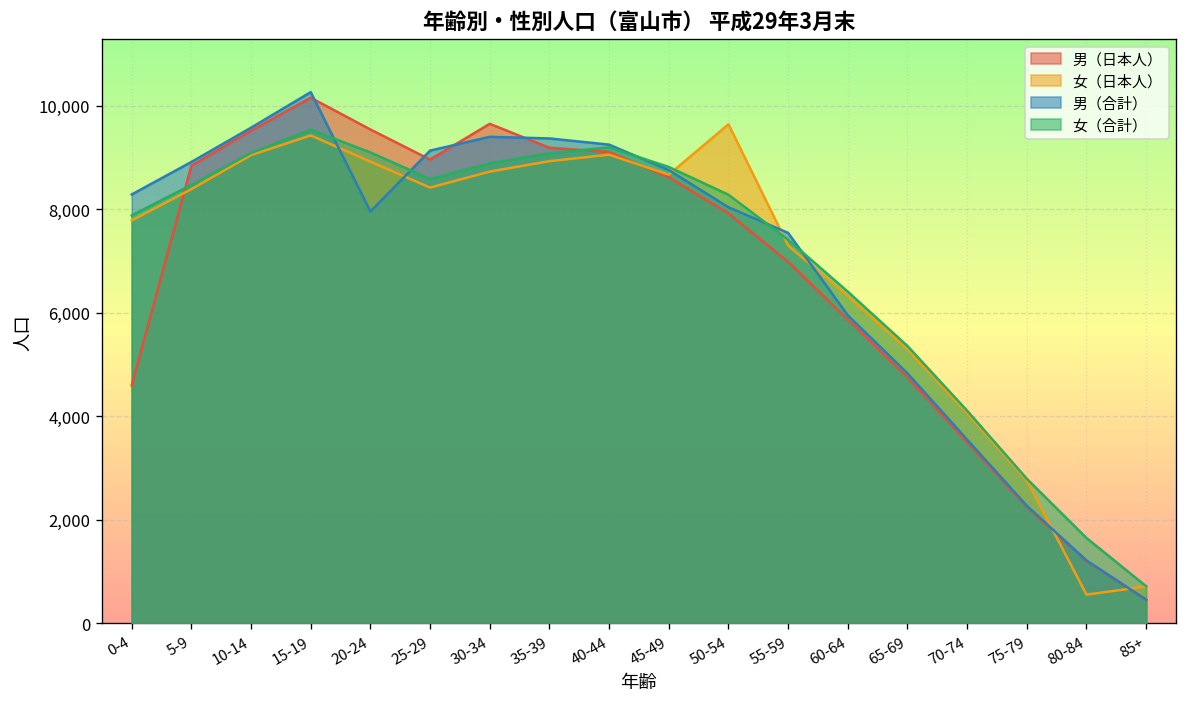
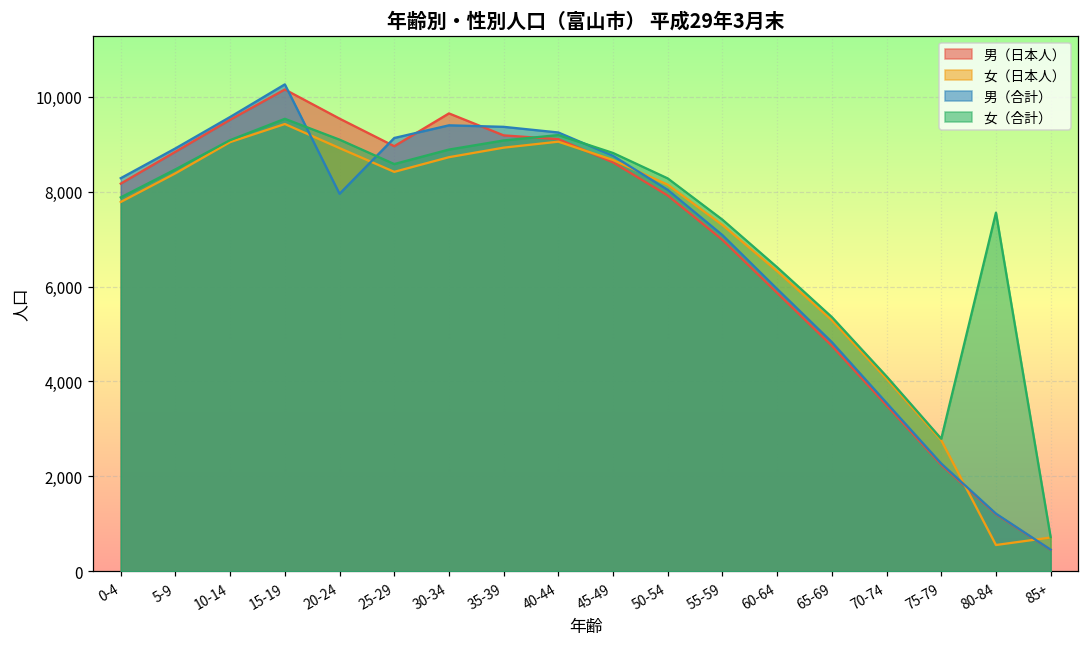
  {
    "男（日本人）": {
-     "0-4": "4,600",
+     "0-4": "8,200",
      "5-9": "8,800",
      "15-19": "10,200",
      "20-24": "9,500",
      "25-29": "9,000",
      "30-34": "9,700",
      "35-39": "9,200",
      "50-54": "7,900",
      "55-59": "7,000",
      "60-64": "5,900",
      "65-69": "4,800"
    },
    "女（日本人）": {
      "0-4": "7,800",
      "5-9": "8,400",
      "15-19": "9,400",
      "20-24": "8,900",
      "25-29": "8,400",
      "30-34": "8,700",
      "35-39": "8,900",
-     "50-54": "9,600",
+     "50-54": "8,100",
      "55-59": "7,300",
      "60-64": "6,300",
      "65-69": "5,300",
      "80-84": "600"
    },
    "男（合計）": {
      "0-4": "8,300",
      "5-9": "8,900",
      "15-19": "10,300",
      "20-24": "8,000",
      "25-29": "9,100",
      "30-34": "9,400",
      "35-39": "9,400",
      "45-49": "8,800",
      "50-54": "8,000",
-     "55-59": "7,500",
+     "55-59": "7,100",
      "60-64": "6,000",
      "65-69": "4,800"
    },
    "女（合計）": {
      "0-4": "7,900",
      "5-9": "8,500",
      "15-19": "9,500",
      "20-24": "9,100",
      "25-29": "8,600",
      "30-34": "8,900",
      "35-39": "9,100",
      "45-49": "8,800",
      "50-54": "8,300",
      "55-59": "7,400",
      "60-64": "6,400",
      "65-69": "5,400",
-     "80-84": "1,600"
+     "80-84": "7,600"
    }
  }
